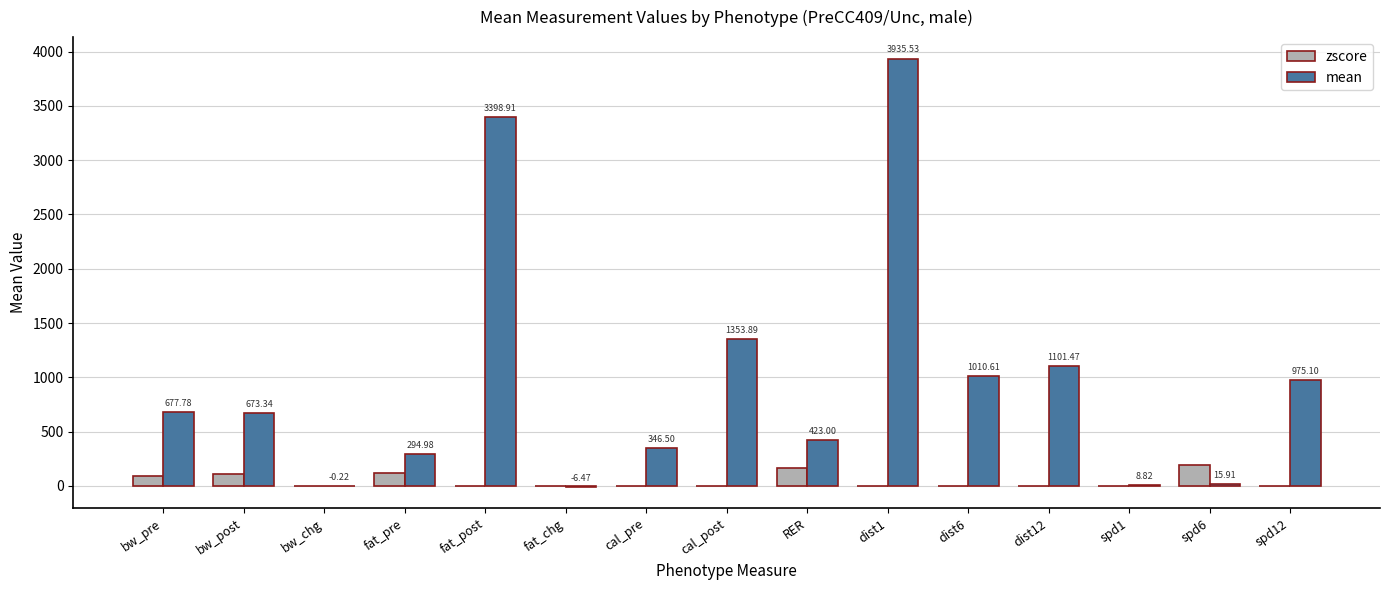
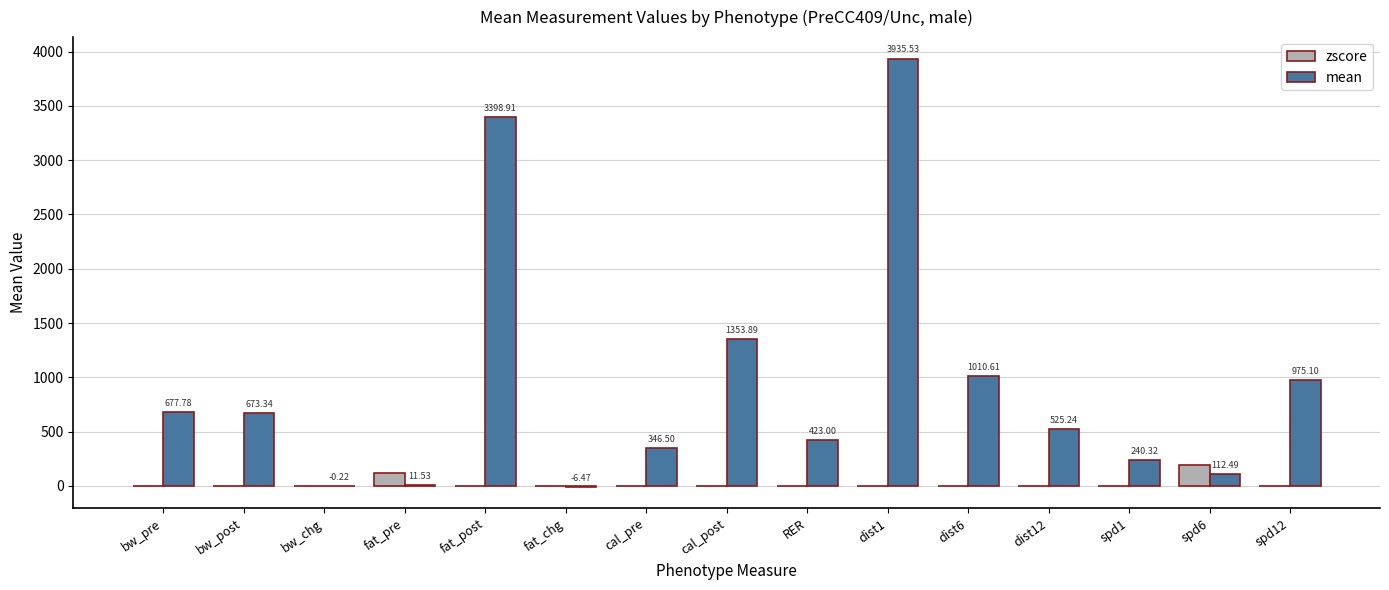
  {
    "zscore": {
-     "bw_pre": 90,
-     "bw_post": 110,
+     "bw_pre": 0,
+     "bw_post": 0,
      "fat_pre": 120,
-     "RER": 170,
+     "RER": 0,
      "spd6": 200
    },
    "mean": {
      "bw_pre": 677.78,
      "bw_post": 673.34,
      "bw_chg": -0.22,
-     "fat_pre": 294.98,
+     "fat_pre": 11.53,
      "fat_post": 3398.91,
      "fat_chg": -6.47,
      "cal_pre": 346.50,
      "cal_post": 1353.89,
      "RER": 423.00,
      "dist1": 3935.53,
      "dist6": 1010.61,
-     "dist12": 1101.47,
-     "spd1": 8.82,
-     "spd6": 15.91,
+     "dist12": 525.24,
+     "spd1": 240.32,
+     "spd6": 112.49,
      "spd12": 975.10
    }
  }
